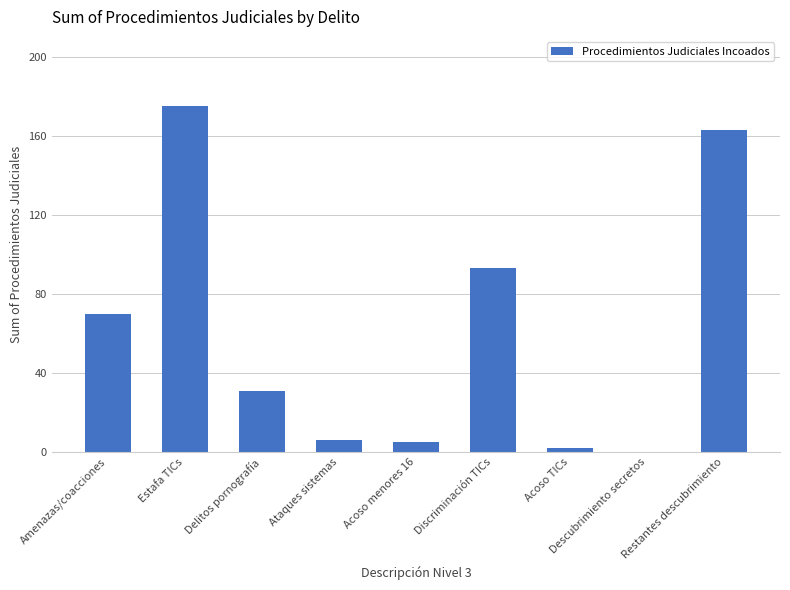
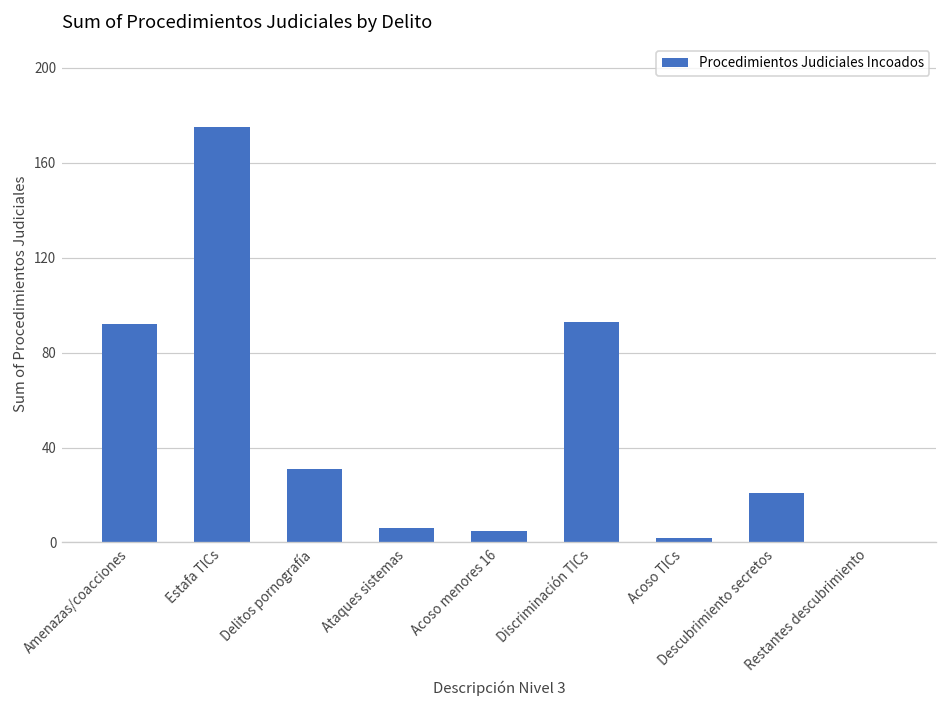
  {
-   "Amenazas/coacciones": 70,
+   "Amenazas/coacciones": 92,
    "Estafa TICs": 175,
    "Delitos pornografía": 31,
    "Ataques sistemas": 6,
    "Acoso menores 16": 5,
    "Discriminación TICs": 93,
    "Acoso TICs": 2,
-   "Descubrimiento secretos": 0,
-   "Restantes descubrimiento": 163
+   "Descubrimiento secretos": 21,
+   "Restantes descubrimiento": 0
  }
